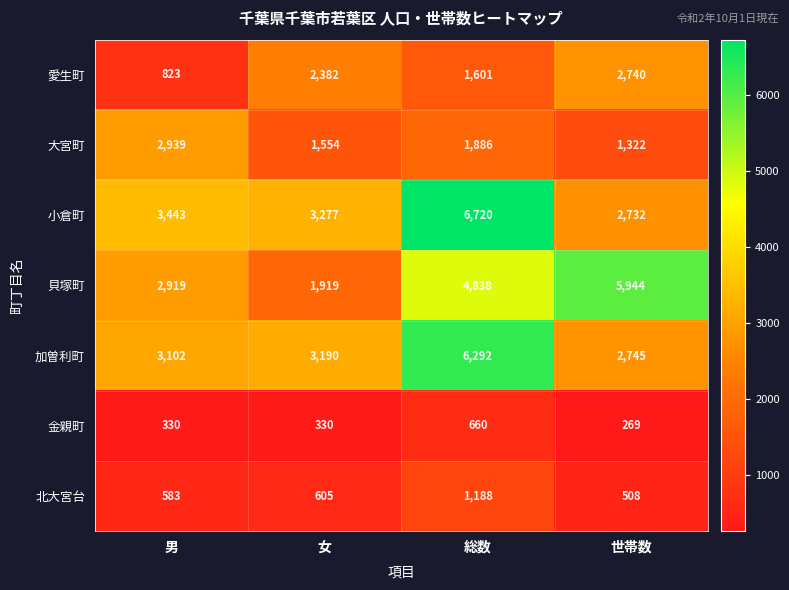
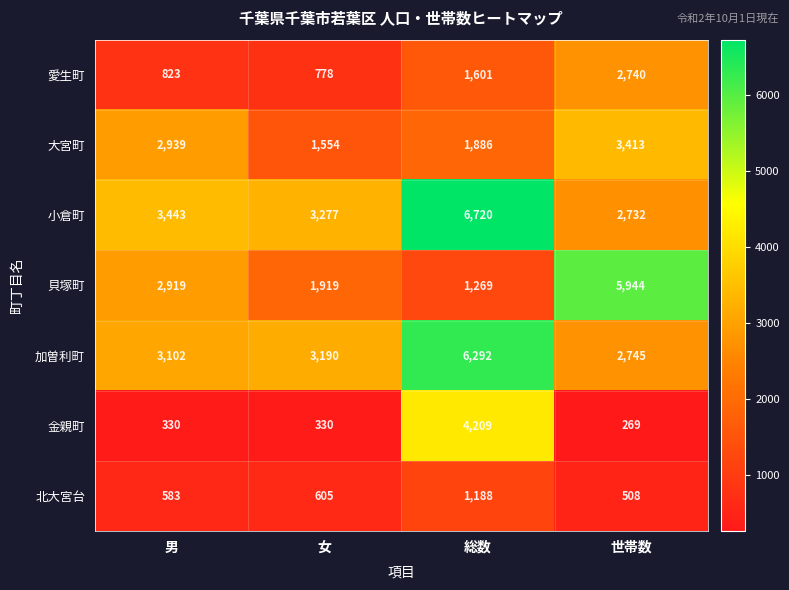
  {
    "愛生町": {
      "男": "823",
-     "女": "2,382",
+     "女": "778",
      "総数": "1,601",
      "世帯数": "2,740"
    },
    "大宮町": {
      "男": "2,939",
      "女": "1,554",
      "総数": "1,886",
-     "世帯数": "1,322"
+     "世帯数": "3,413"
    },
    "小倉町": {
      "男": "3,443",
      "女": "3,277",
      "総数": "6,720",
      "世帯数": "2,732"
    },
    "貝塚町": {
      "男": "2,919",
      "女": "1,919",
-     "総数": "4,838",
+     "総数": "1,269",
      "世帯数": "5,944"
    },
    "加曽利町": {
      "男": "3,102",
      "女": "3,190",
      "総数": "6,292",
      "世帯数": "2,745"
    },
    "金親町": {
      "男": "330",
      "女": "330",
-     "総数": "660",
+     "総数": "4,209",
      "世帯数": "269"
    },
    "北大宮台": {
      "男": "583",
      "女": "605",
      "総数": "1,188",
      "世帯数": "508"
    }
  }
